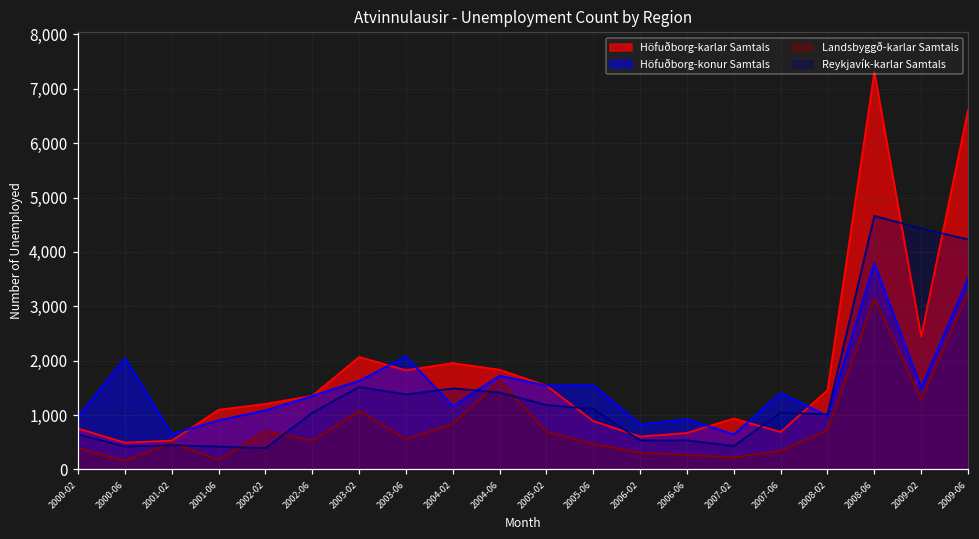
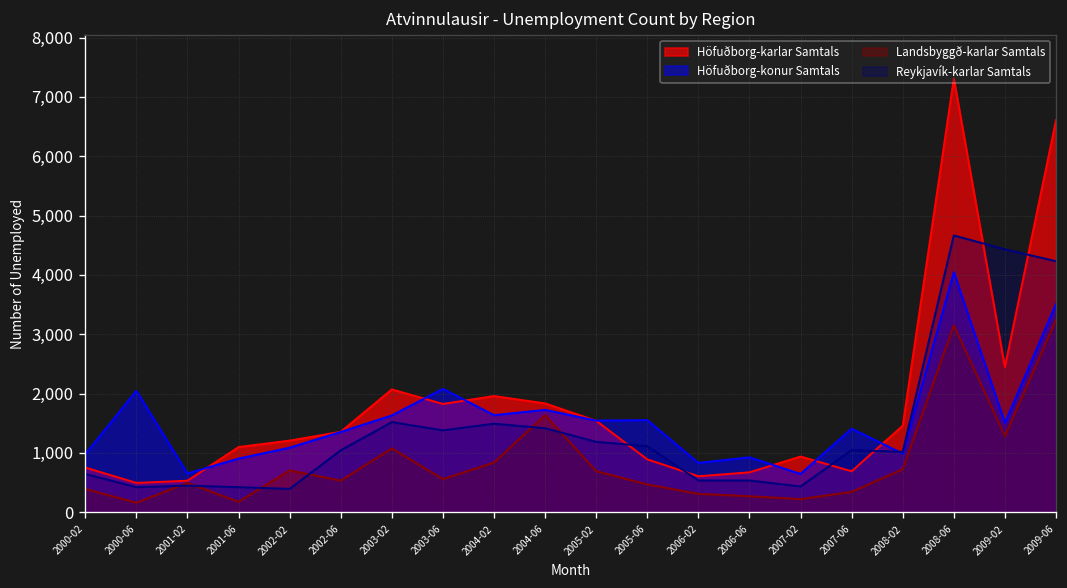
  {
    "Höfuðborg-karlar Samtals": {
      "2000-02": "800",
      "2000-06": "500",
      "2001-06": "1,100",
      "2002-02": "1,200",
      "2003-02": "2,100",
      "2003-06": "1,800",
      "2004-02": "2,000",
      "2004-06": "1,800",
      "2005-06": "900",
      "2006-02": "600",
      "2006-06": "700",
      "2007-02": "900",
      "2007-06": "700",
      "2008-02": "1,500",
      "2009-02": "2,400",
      "2009-06": "6,600"
    },
    "Höfuðborg-konur Samtals": {
      "2000-02": "1,000",
      "2000-06": "2,000",
      "2001-02": "700",
      "2001-06": "900",
      "2002-02": "1,100",
      "2003-02": "1,600",
      "2003-06": "2,100",
-     "2004-02": "1,200",
+     "2004-02": "1,600",
      "2004-06": "1,700",
      "2005-06": "1,600",
      "2006-02": "800",
      "2006-06": "900",
      "2007-02": "600",
      "2007-06": "1,400",
-     "2008-06": "3,800",
+     "2008-06": "4,000",
      "2009-02": "1,500",
      "2009-06": "3,500"
    },
    "Landsbyggð-karlar Samtals": {
      "2000-02": "400",
      "2000-06": "200",
      "2001-06": "200",
      "2002-02": "700",
      "2002-06": "500",
      "2003-02": "1,100",
      "2003-06": "600",
      "2004-02": "800",
      "2004-06": "1,600",
      "2005-02": "700",
      "2005-06": "500",
      "2006-02": "300",
      "2006-06": "300",
      "2007-02": "200",
      "2007-06": "300",
      "2008-02": "700",
      "2008-06": "3,200",
      "2009-02": "1,300",
      "2009-06": "3,200"
    },
    "Reykjavík-karlar Samtals": {
      "2000-02": "600",
      "2000-06": "400",
      "2001-06": "400",
      "2002-02": "400",
      "2002-06": "1,000",
      "2003-02": "1,500",
      "2003-06": "1,400",
      "2004-02": "1,500",
      "2004-06": "1,400",
      "2005-02": "1,200",
      "2005-06": "1,100",
      "2006-02": "500",
      "2006-06": "500",
      "2007-02": "400",
      "2007-06": "1,000",
      "2008-06": "4,700",
      "2009-02": "4,400",
      "2009-06": "4,200"
    }
  }
